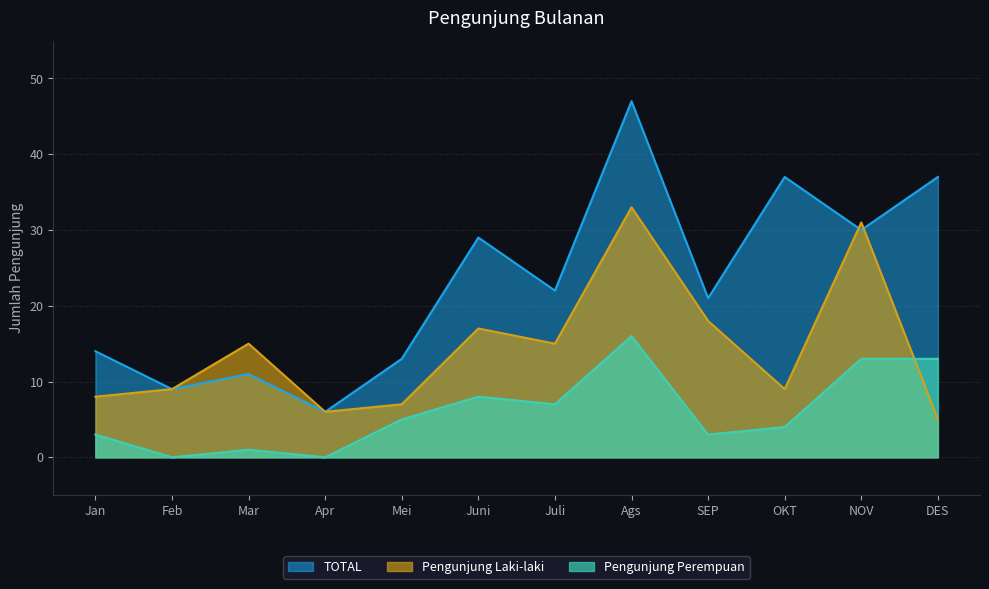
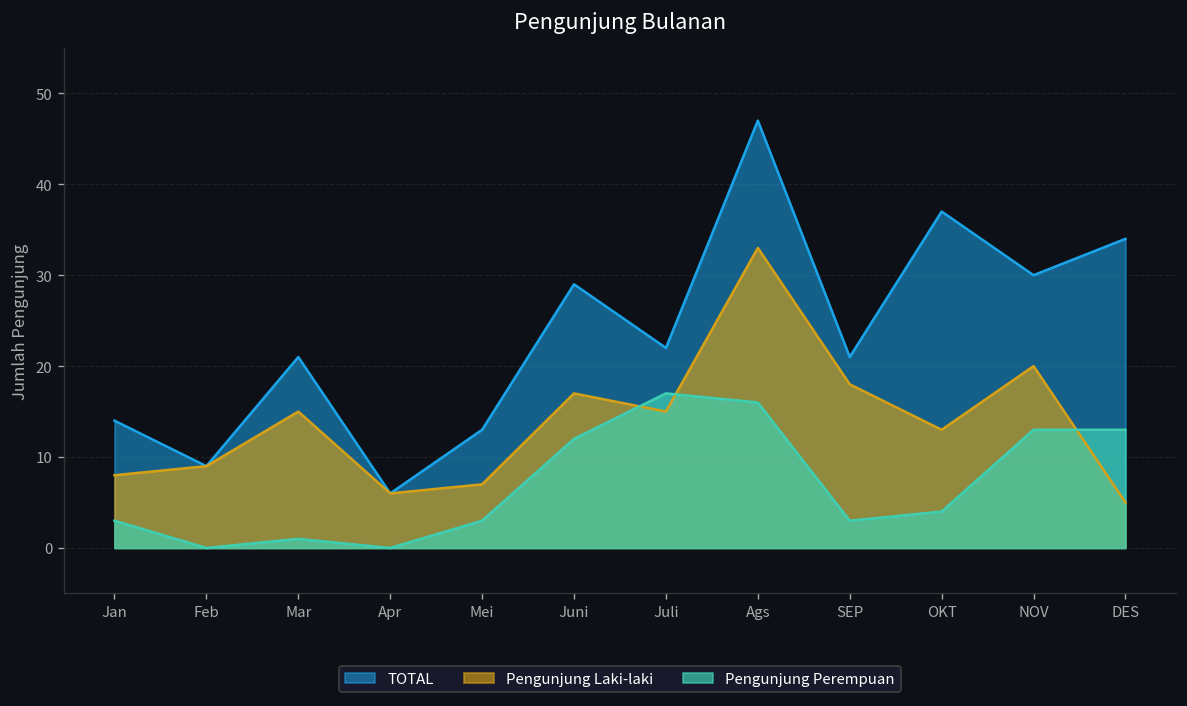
  {
    "TOTAL": {
      "Jan": 14,
-     "Mar": 11,
+     "Mar": 21,
      "Mei": 13,
      "Juni": 29,
      "Juli": 22,
      "Ags": 47,
      "SEP": 21,
      "OKT": 37,
      "NOV": 30,
-     "DES": 37
+     "DES": 34
    },
    "Pengunjung Laki-laki": {
      "Jan": 8,
      "Mar": 15,
      "Mei": 7,
      "Juni": 17,
      "Juli": 15,
      "Ags": 33,
      "SEP": 18,
-     "OKT": 9,
-     "NOV": 31,
+     "OKT": 13,
+     "NOV": 20,
      "DES": 5
    },
    "Pengunjung Perempuan": {
      "Jan": 3,
      "Feb": 0,
      "Mar": 1,
      "Apr": 0,
-     "Mei": 5,
-     "Juni": 8,
-     "Juli": 7,
+     "Mei": 3,
+     "Juni": 12,
+     "Juli": 17,
      "Ags": 16,
      "SEP": 3,
      "OKT": 4,
      "NOV": 13,
      "DES": 13
    }
  }
